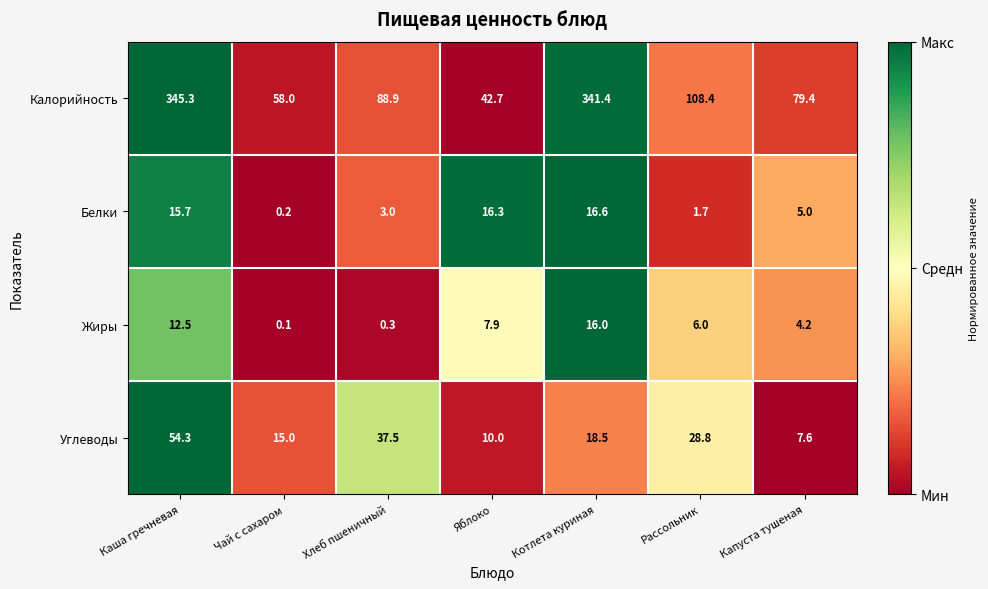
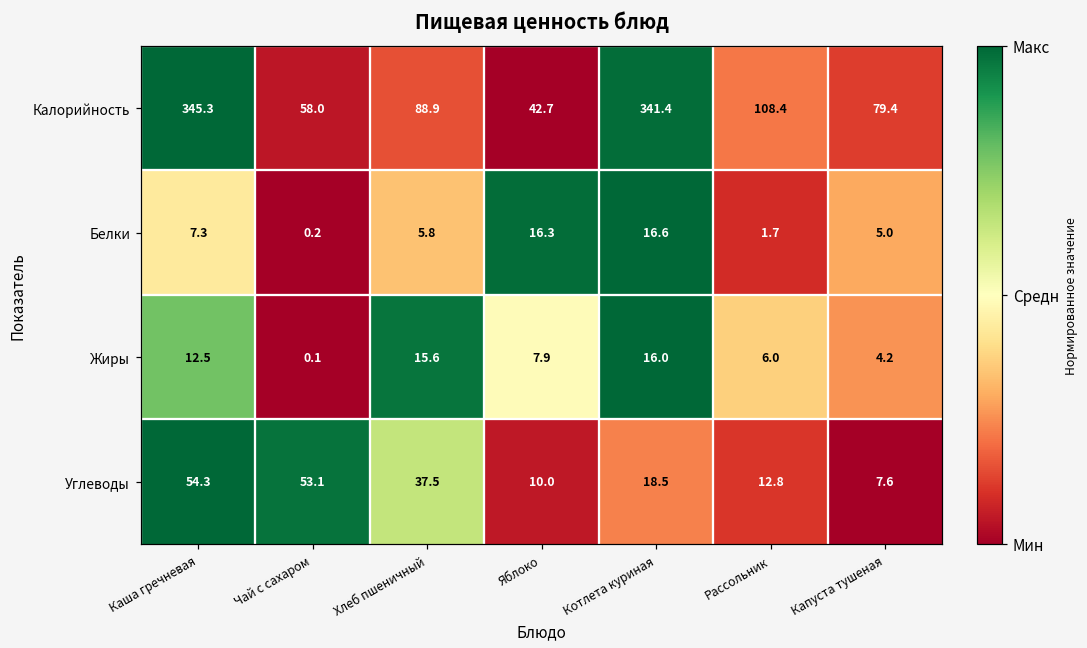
  {
    "Калорийность": {
      "Каша гречневая": 345.3,
      "Чай с сахаром": 58.0,
      "Хлеб пшеничный": 88.9,
      "Яблоко": 42.7,
      "Котлета куриная": 341.4,
      "Рассольник": 108.4,
      "Капуста тушеная": 79.4
    },
    "Белки": {
-     "Каша гречневая": 15.7,
+     "Каша гречневая": 7.3,
      "Чай с сахаром": 0.2,
-     "Хлеб пшеничный": 3.0,
+     "Хлеб пшеничный": 5.8,
      "Яблоко": 16.3,
      "Котлета куриная": 16.6,
      "Рассольник": 1.7,
      "Капуста тушеная": 5.0
    },
    "Жиры": {
      "Каша гречневая": 12.5,
      "Чай с сахаром": 0.1,
-     "Хлеб пшеничный": 0.3,
+     "Хлеб пшеничный": 15.6,
      "Яблоко": 7.9,
      "Котлета куриная": 16.0,
      "Рассольник": 6.0,
      "Капуста тушеная": 4.2
    },
    "Углеводы": {
      "Каша гречневая": 54.3,
-     "Чай с сахаром": 15.0,
+     "Чай с сахаром": 53.1,
      "Хлеб пшеничный": 37.5,
      "Яблоко": 10.0,
      "Котлета куриная": 18.5,
-     "Рассольник": 28.8,
+     "Рассольник": 12.8,
      "Капуста тушеная": 7.6
    }
  }
